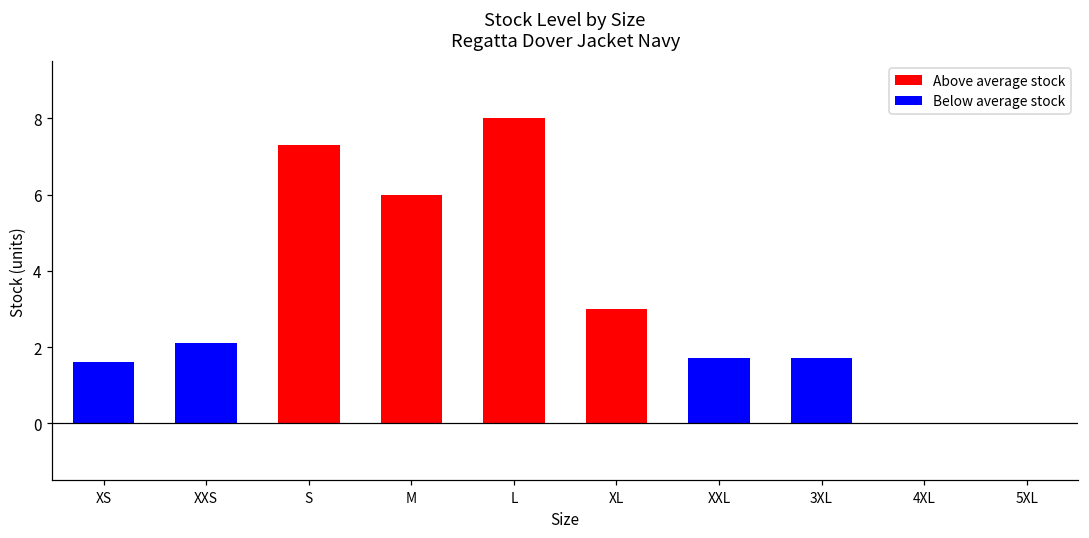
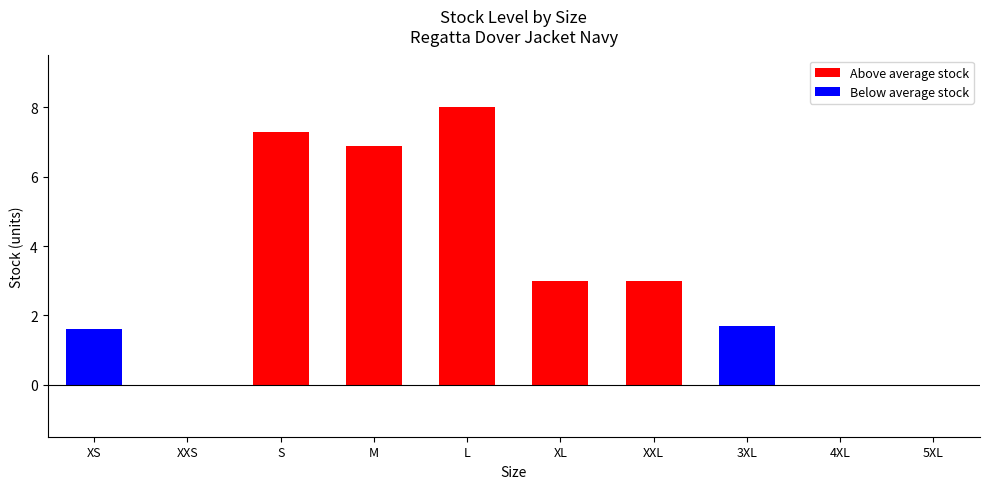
  {
    "XS": 1.6,
-   "XXS": 2.1,
+   "XXS": 0.0,
    "S": 7.3,
-   "M": 6.0,
+   "M": 6.9,
    "L": 8.0,
    "XL": 3.0,
-   "XXL": 1.7,
+   "XXL": 3.0,
    "3XL": 1.7,
    "4XL": 0.0,
    "5XL": 0.0
  }
